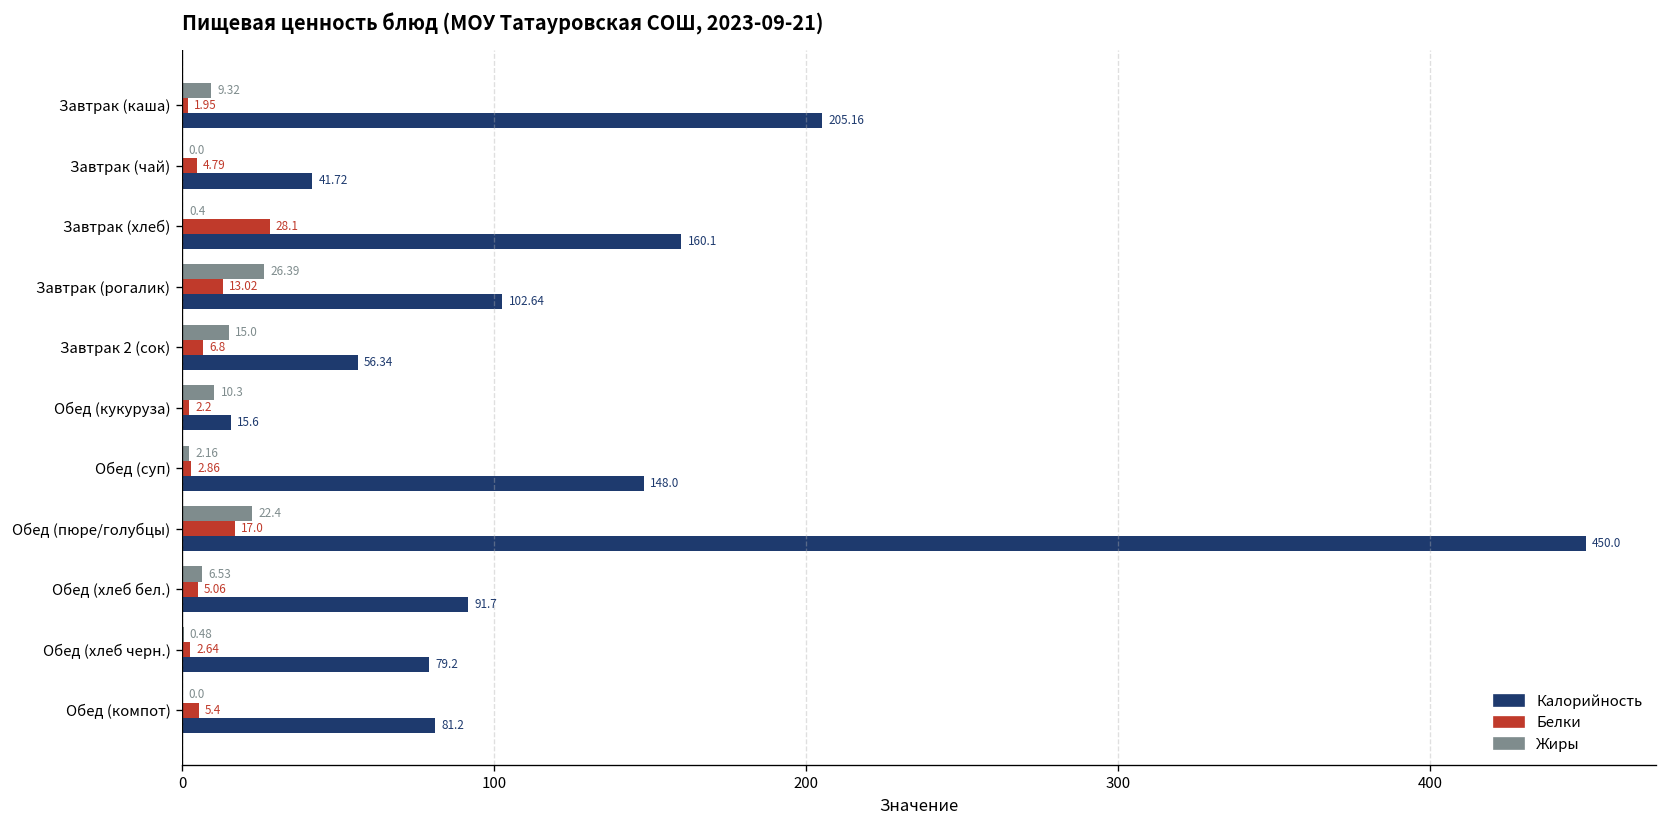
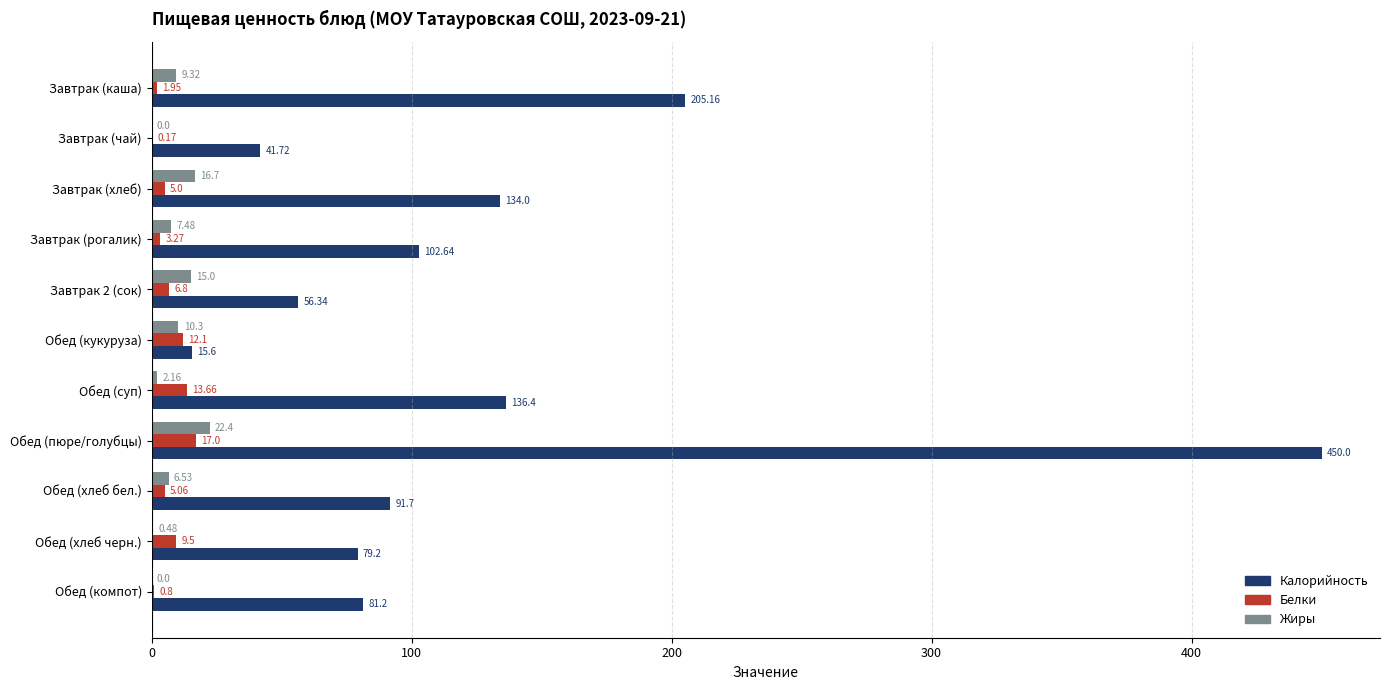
  {
    "Калорийность": {
      "Завтрак (каша)": 205.16,
      "Завтрак (чай)": 41.72,
-     "Завтрак (хлеб)": 160.1,
+     "Завтрак (хлеб)": 134.0,
      "Завтрак (рогалик)": 102.64,
      "Завтрак 2 (сок)": 56.34,
      "Обед (кукуруза)": 15.6,
-     "Обед (суп)": 148.0,
+     "Обед (суп)": 136.4,
      "Обед (пюре/голубцы)": 450.0,
      "Обед (хлеб бел.)": 91.7,
      "Обед (хлеб черн.)": 79.2,
      "Обед (компот)": 81.2
    },
    "Белки": {
      "Завтрак (каша)": 1.95,
-     "Завтрак (чай)": 4.79,
-     "Завтрак (хлеб)": 28.1,
-     "Завтрак (рогалик)": 13.02,
+     "Завтрак (чай)": 0.17,
+     "Завтрак (хлеб)": 5.0,
+     "Завтрак (рогалик)": 3.27,
      "Завтрак 2 (сок)": 6.8,
-     "Обед (кукуруза)": 2.2,
-     "Обед (суп)": 2.86,
+     "Обед (кукуруза)": 12.1,
+     "Обед (суп)": 13.66,
      "Обед (пюре/голубцы)": 17.0,
      "Обед (хлеб бел.)": 5.06,
-     "Обед (хлеб черн.)": 2.64,
-     "Обед (компот)": 5.4
+     "Обед (хлеб черн.)": 9.5,
+     "Обед (компот)": 0.8
    },
    "Жиры": {
      "Завтрак (каша)": 9.32,
      "Завтрак (чай)": 0.0,
-     "Завтрак (хлеб)": 0.4,
-     "Завтрак (рогалик)": 26.39,
+     "Завтрак (хлеб)": 16.7,
+     "Завтрак (рогалик)": 7.48,
      "Завтрак 2 (сок)": 15.0,
      "Обед (кукуруза)": 10.3,
      "Обед (суп)": 2.16,
      "Обед (пюре/голубцы)": 22.4,
      "Обед (хлеб бел.)": 6.53,
      "Обед (хлеб черн.)": 0.48,
      "Обед (компот)": 0.0
    }
  }
